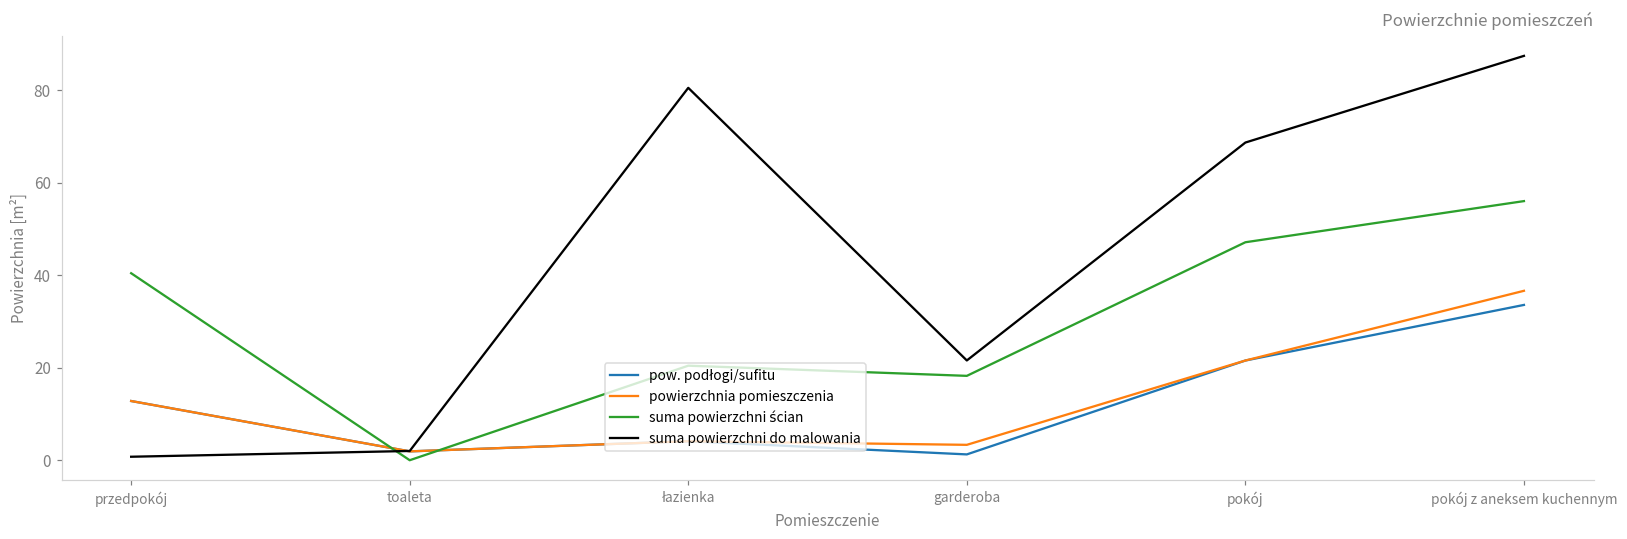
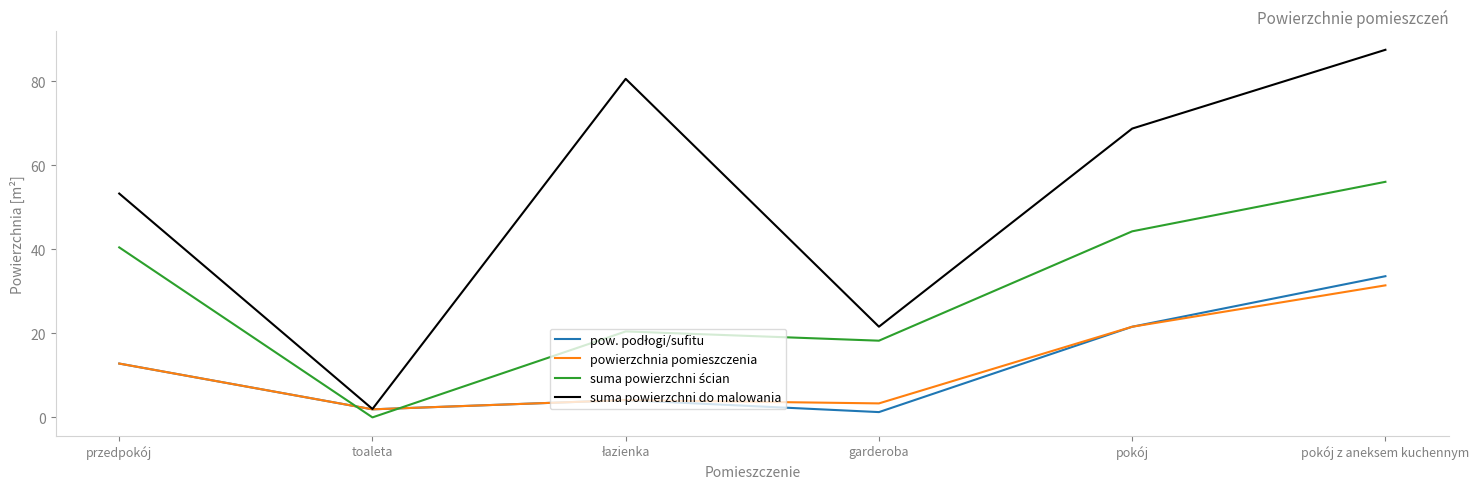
  {
    "pow. podłogi/sufitu": {
      "garderoba": 1,
      "pokój z aneksem kuchennym": 34
    },
    "powierzchnia pomieszczenia": {
      "garderoba": 3,
-     "pokój z aneksem kuchennym": 37
+     "pokój z aneksem kuchennym": 31
    },
    "suma powierzchni ścian": {
      "przedpokój": 40,
      "toaleta": 0,
      "garderoba": 18,
-     "pokój": 47,
+     "pokój": 44,
      "pokój z aneksem kuchennym": 56
    },
    "suma powierzchni do malowania": {
-     "przedpokój": 1,
+     "przedpokój": 53,
      "łazienka": 81,
      "garderoba": 22,
      "pokój": 69,
      "pokój z aneksem kuchennym": 87
    }
  }
